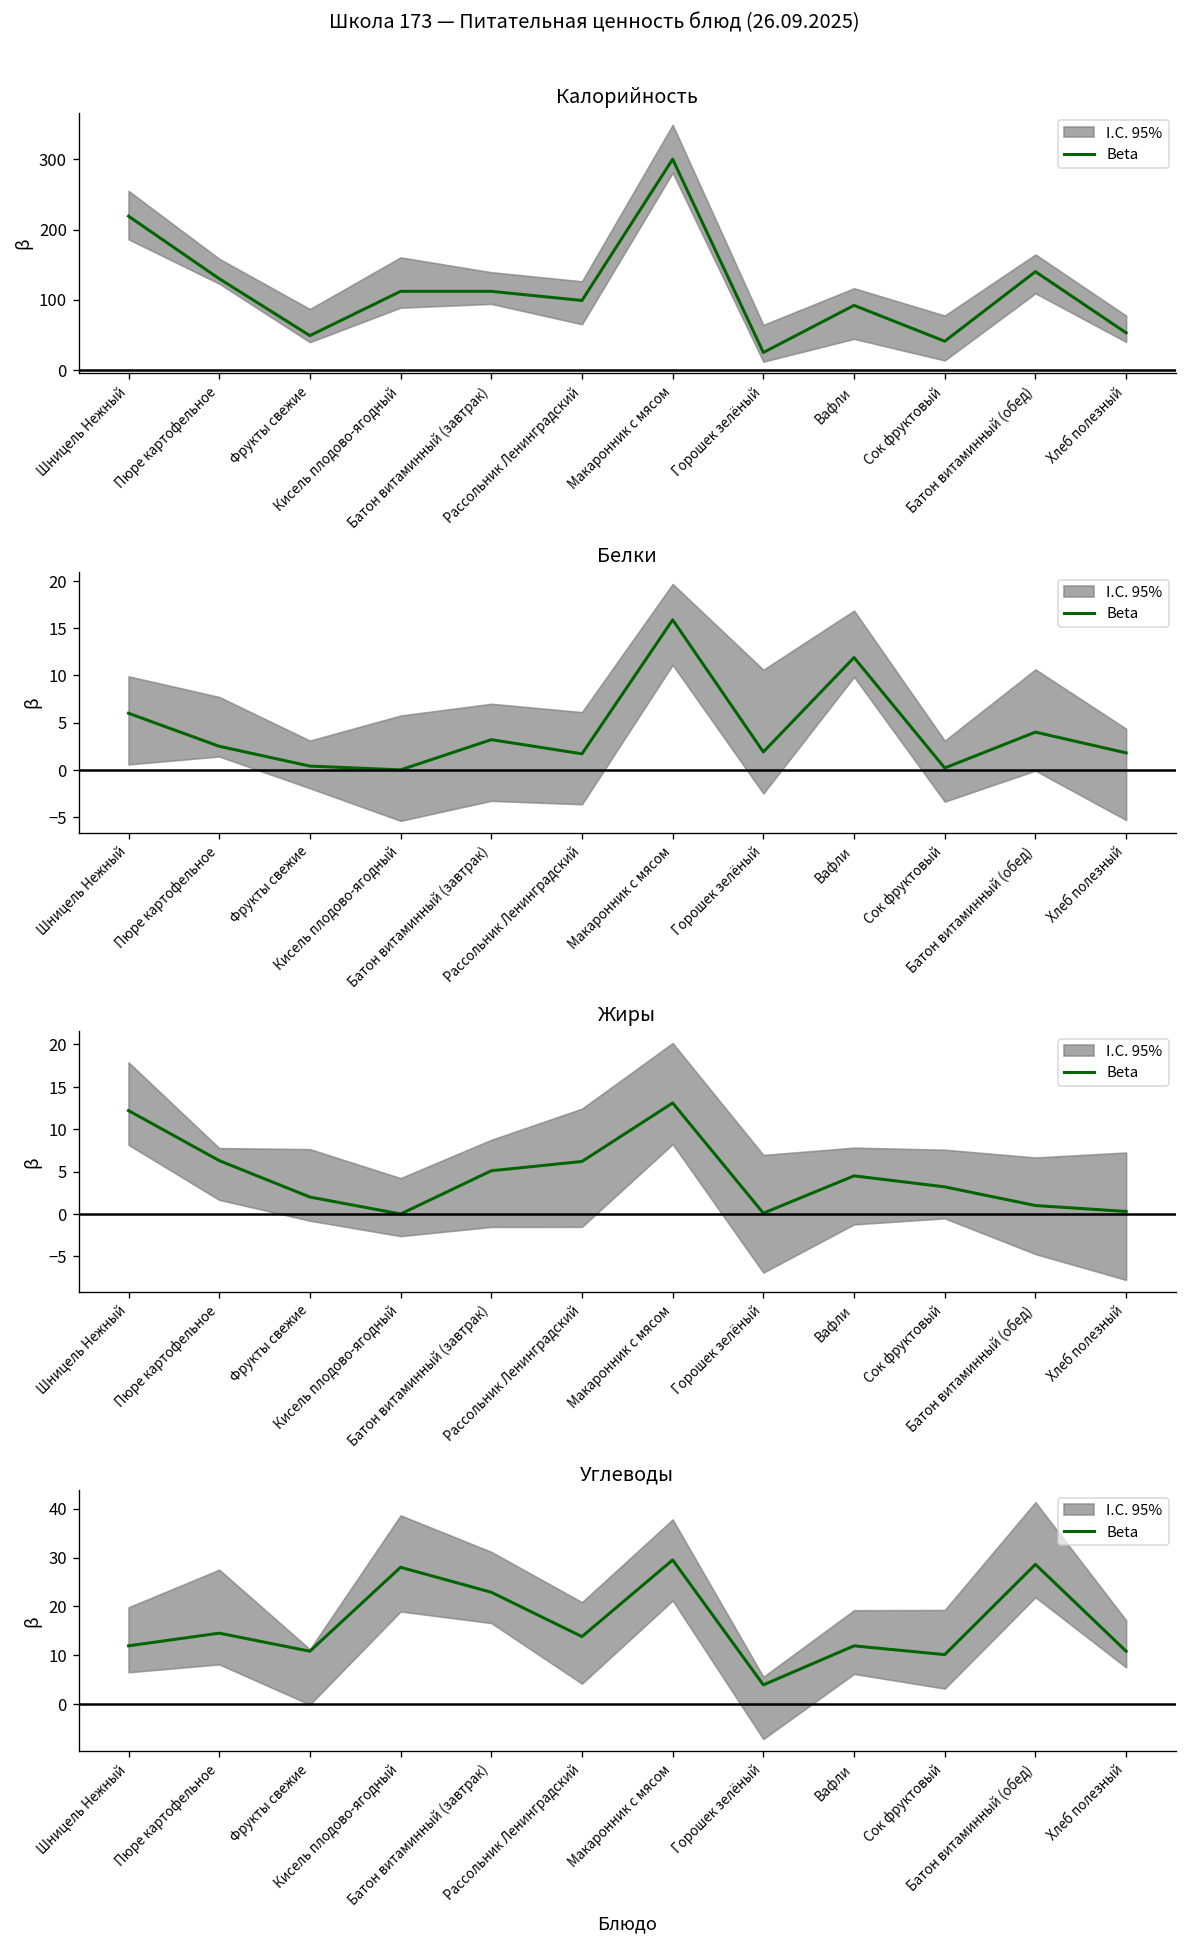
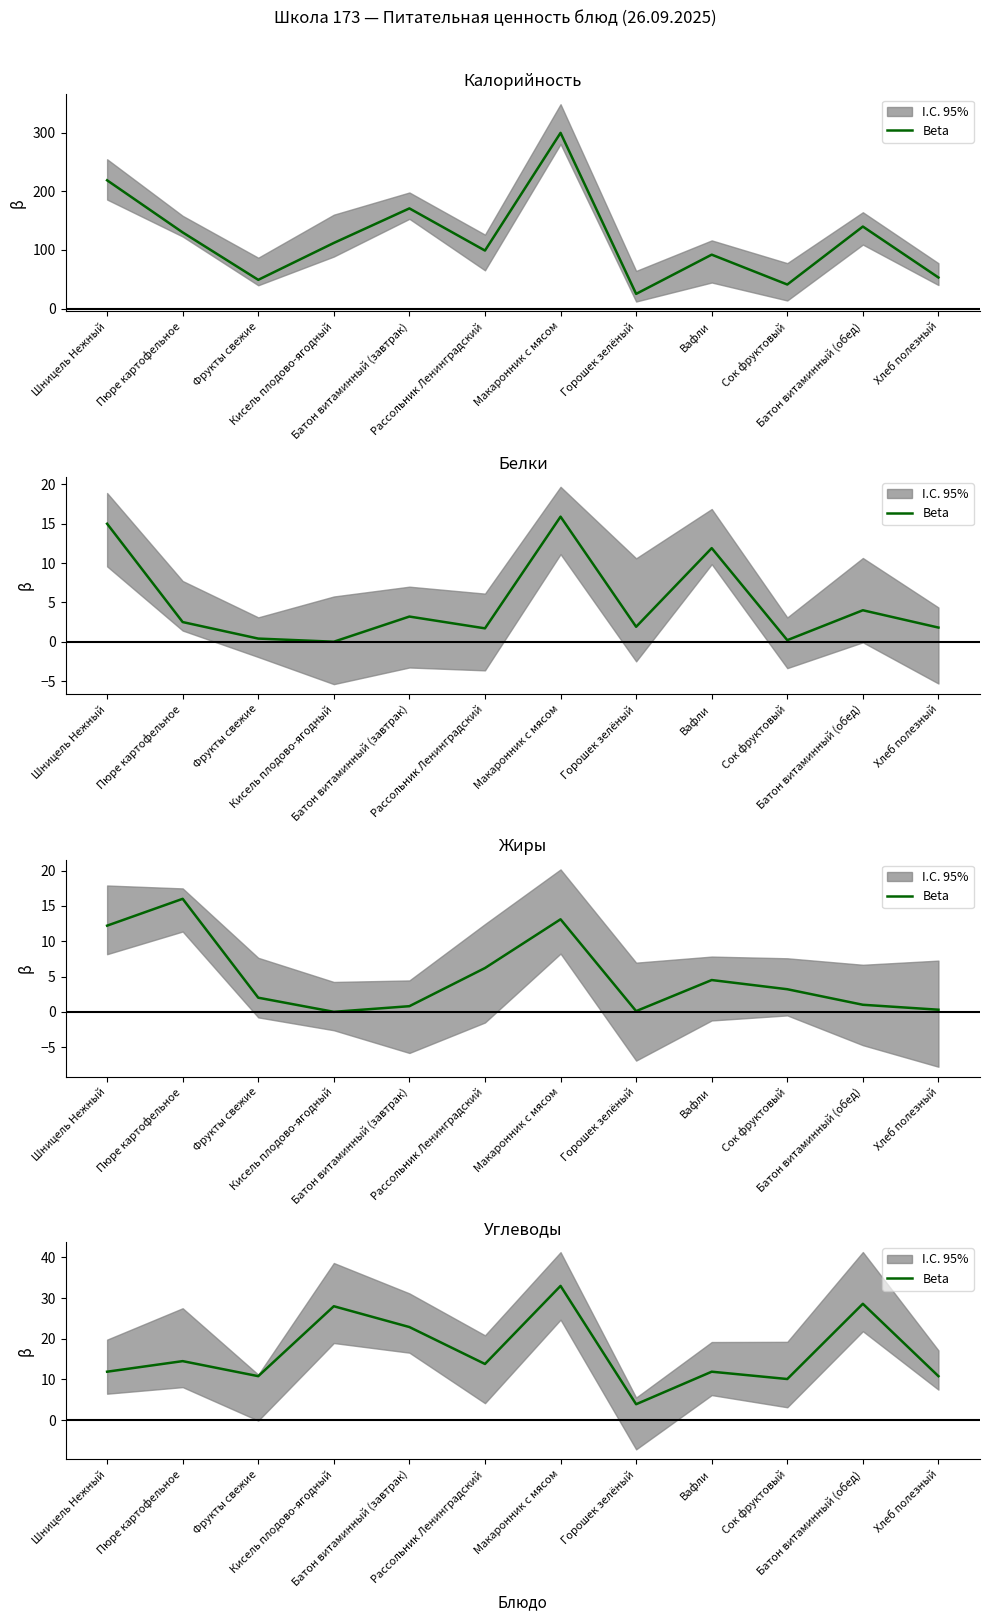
  {
    "Калорийность": {
      "Beta": {
        "Шницель Нежный": 220,
        "Пюре картофельное": 130,
        "Фрукты свежие": 50,
        "Кисель плодово-ягодный": 110,
-       "Батон витаминный (завтрак)": 110,
+       "Батон витаминный (завтрак)": 170,
        "Рассольник Ленинградский": 100,
        "Макаронник с мясом": 300,
        "Горошек зелёный": 30,
        "Вафли": 90,
        "Сок фруктовый": 40,
        "Батон витаминный (обед)": 140,
        "Хлеб полезный": 50
      }
    },
    "Белки": {
      "Beta": {
-       "Шницель Нежный": 6,
+       "Шницель Нежный": 15,
        "Пюре картофельное": 3,
        "Фрукты свежие": 0,
        "Кисель плодово-ягодный": 0,
        "Батон витаминный (завтрак)": 3,
        "Рассольник Ленинградский": 2,
        "Макаронник с мясом": 16,
        "Горошек зелёный": 2,
        "Вафли": 12,
        "Сок фруктовый": 0,
        "Батон витаминный (обед)": 4,
        "Хлеб полезный": 2
      }
    },
    "Жиры": {
      "Beta": {
        "Шницель Нежный": 12,
-       "Пюре картофельное": 6,
+       "Пюре картофельное": 16,
        "Фрукты свежие": 2,
        "Кисель плодово-ягодный": 0,
-       "Батон витаминный (завтрак)": 5,
+       "Батон витаминный (завтрак)": 1,
        "Рассольник Ленинградский": 6,
        "Макаронник с мясом": 13,
        "Горошек зелёный": 0,
        "Вафли": 5,
        "Сок фруктовый": 3,
        "Батон витаминный (обед)": 1,
        "Хлеб полезный": 0
      }
    },
    "Углеводы": {
      "Beta": {
        "Шницель Нежный": 12,
        "Пюре картофельное": 15,
        "Кисель плодово-ягодный": 28,
        "Батон витаминный (завтрак)": 23,
        "Рассольник Ленинградский": 14,
-       "Макаронник с мясом": 30,
+       "Макаронник с мясом": 33,
        "Горошек зелёный": 4,
        "Вафли": 12,
        "Сок фруктовый": 10,
        "Батон витаминный (обед)": 29,
        "Хлеб полезный": 11
      }
    }
  }
